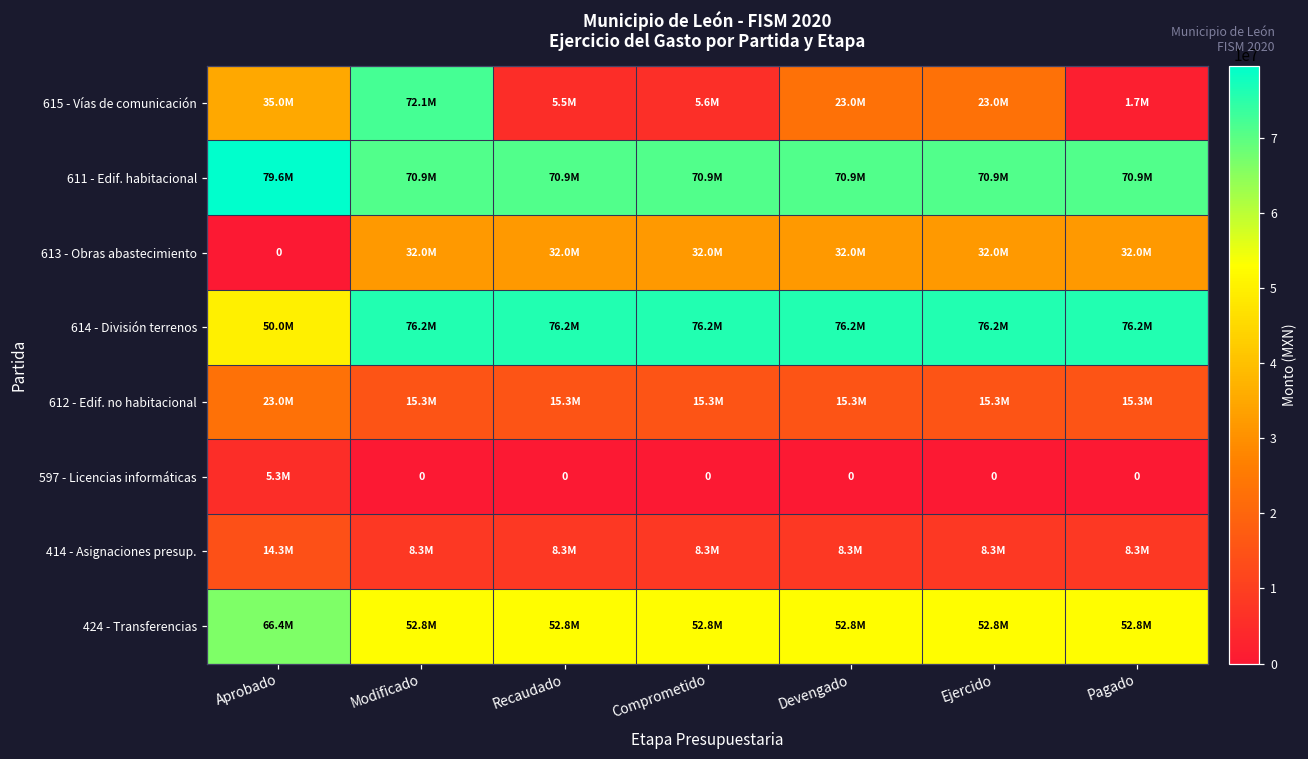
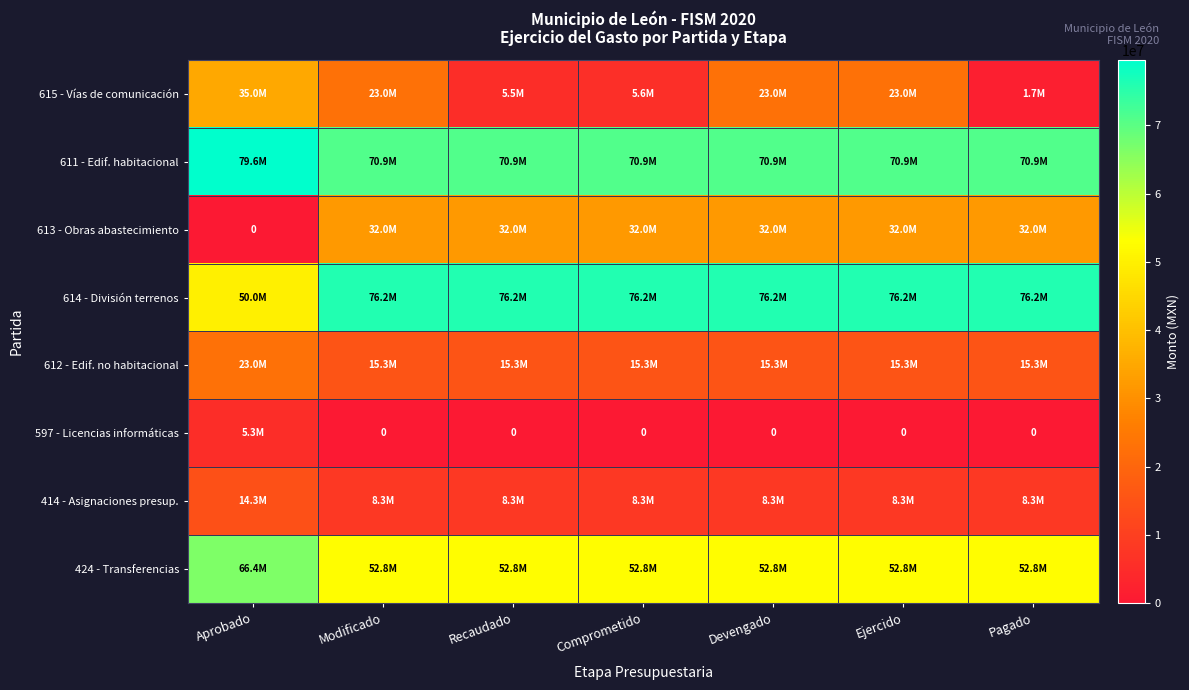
  {
    "615 - Vías de comunicación": {
      "Aprobado": "35.0M",
-     "Modificado": "72.1M",
+     "Modificado": "23.0M",
      "Recaudado": "5.5M",
      "Comprometido": "5.6M",
      "Devengado": "23.0M",
      "Ejercido": "23.0M",
      "Pagado": "1.7M"
    },
    "611 - Edif. habitacional": {
      "Aprobado": "79.6M",
      "Modificado": "70.9M",
      "Recaudado": "70.9M",
      "Comprometido": "70.9M",
      "Devengado": "70.9M",
      "Ejercido": "70.9M",
      "Pagado": "70.9M"
    },
    "613 - Obras abastecimiento": {
      "Aprobado": "0",
      "Modificado": "32.0M",
      "Recaudado": "32.0M",
      "Comprometido": "32.0M",
      "Devengado": "32.0M",
      "Ejercido": "32.0M",
      "Pagado": "32.0M"
    },
    "614 - División terrenos": {
      "Aprobado": "50.0M",
      "Modificado": "76.2M",
      "Recaudado": "76.2M",
      "Comprometido": "76.2M",
      "Devengado": "76.2M",
      "Ejercido": "76.2M",
      "Pagado": "76.2M"
    },
    "612 - Edif. no habitacional": {
      "Aprobado": "23.0M",
      "Modificado": "15.3M",
      "Recaudado": "15.3M",
      "Comprometido": "15.3M",
      "Devengado": "15.3M",
      "Ejercido": "15.3M",
      "Pagado": "15.3M"
    },
    "597 - Licencias informáticas": {
      "Aprobado": "5.3M",
      "Modificado": "0",
      "Recaudado": "0",
      "Comprometido": "0",
      "Devengado": "0",
      "Ejercido": "0",
      "Pagado": "0"
    },
    "414 - Asignaciones presup.": {
      "Aprobado": "14.3M",
      "Modificado": "8.3M",
      "Recaudado": "8.3M",
      "Comprometido": "8.3M",
      "Devengado": "8.3M",
      "Ejercido": "8.3M",
      "Pagado": "8.3M"
    },
    "424 - Transferencias": {
      "Aprobado": "66.4M",
      "Modificado": "52.8M",
      "Recaudado": "52.8M",
      "Comprometido": "52.8M",
      "Devengado": "52.8M",
      "Ejercido": "52.8M",
      "Pagado": "52.8M"
    }
  }
